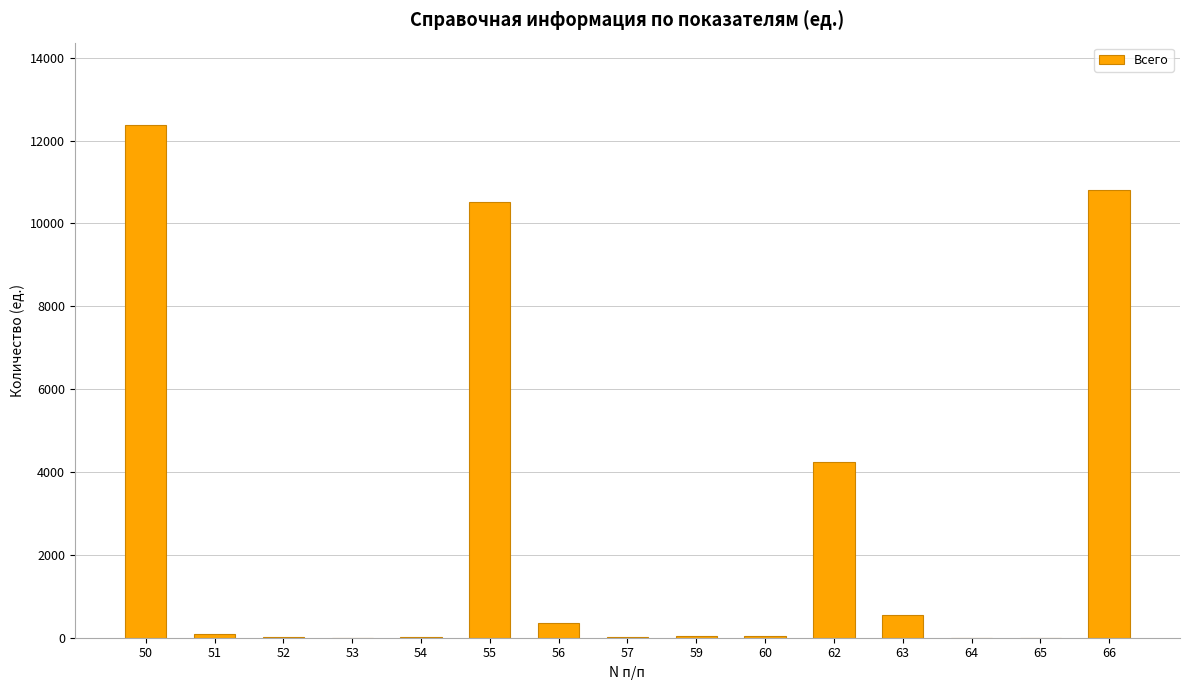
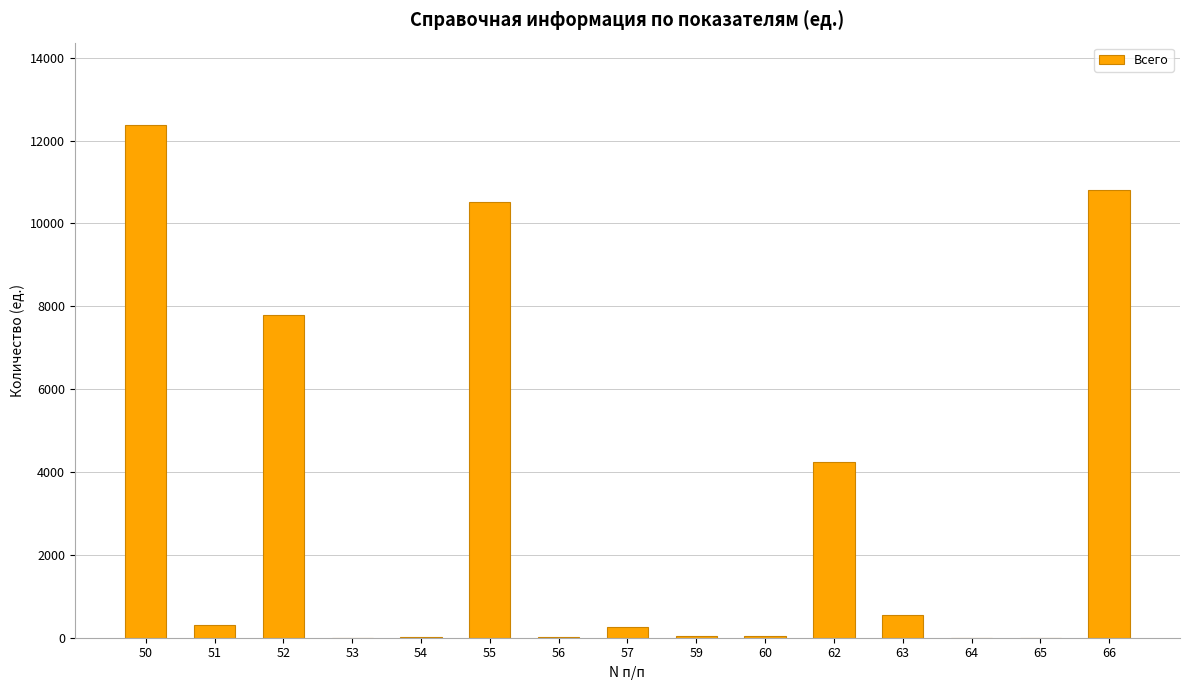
  {
    "50": 12400,
-   "51": 100,
-   "52": 0,
+   "51": 300,
+   "52": 7800,
    "53": 0,
    "55": 10500,
-   "56": 400,
-   "57": 0,
+   "56": 0,
+   "57": 200,
    "62": 4200,
    "63": 500,
    "64": 0,
    "65": 0,
    "66": 10800
  }
